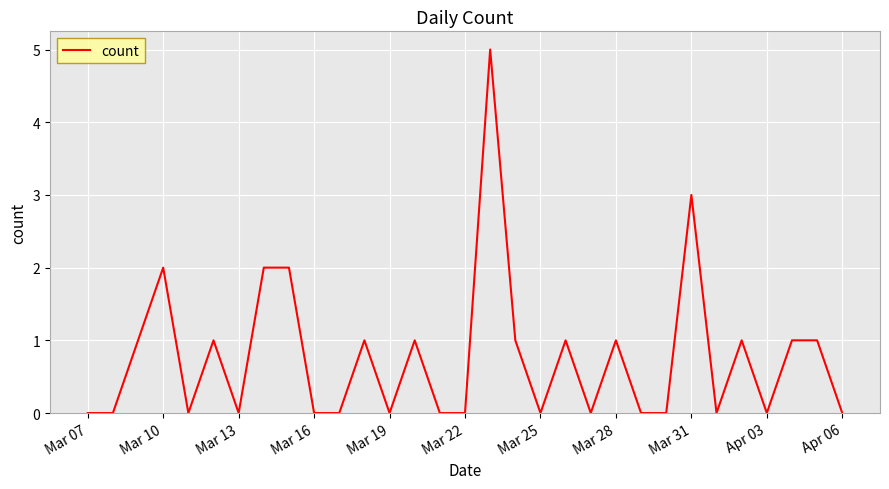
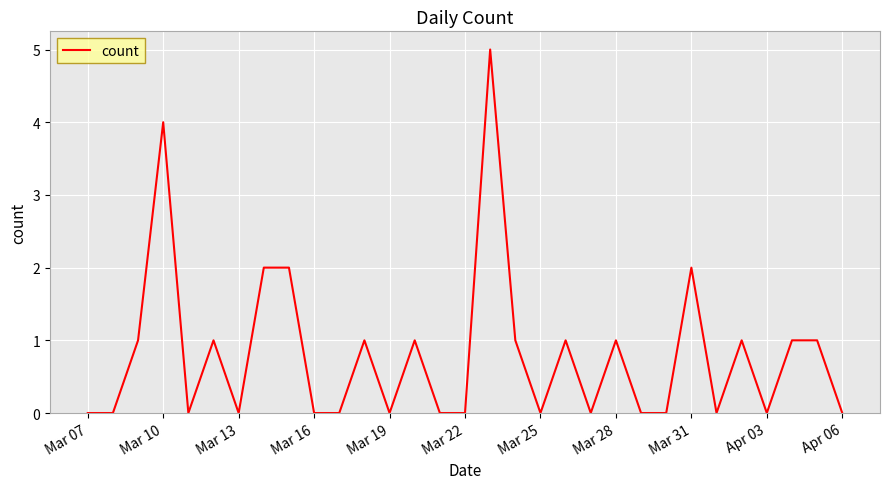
  {
    "Mar 07": 0,
-   "Mar 10": 2,
+   "Mar 10": 4,
    "Mar 13": 0,
    "Mar 16": 0,
    "Mar 19": 0,
    "Mar 22": 0,
    "Mar 25": 0,
    "Mar 28": 1,
-   "Mar 31": 3,
+   "Mar 31": 2,
    "Apr 03": 0,
    "Apr 06": 0
  }
